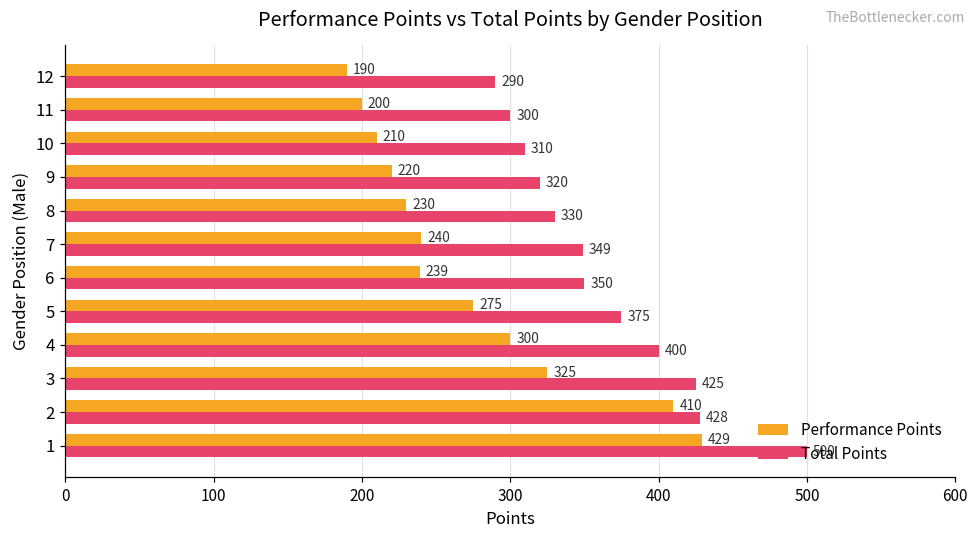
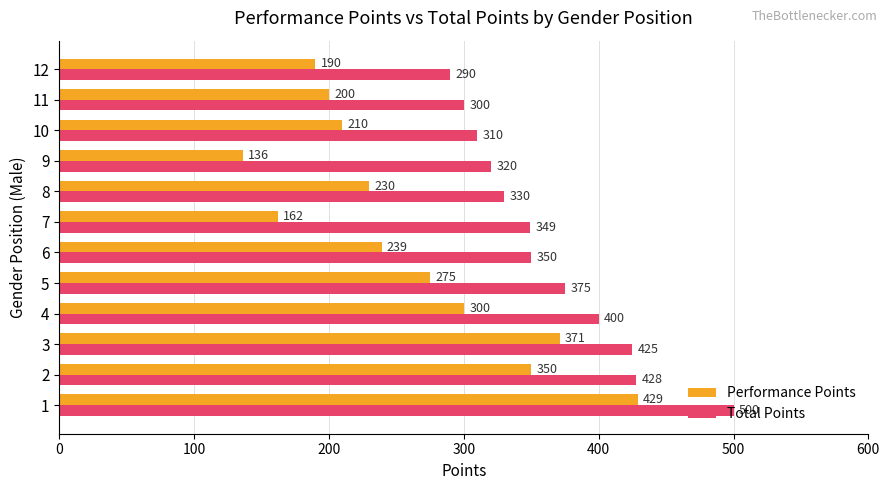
  {
    "Performance Points": {
      "12": 190,
      "11": 200,
      "10": 210,
-     "9": 220,
+     "9": 136,
      "8": 230,
-     "7": 240,
+     "7": 162,
      "6": 239,
      "5": 275,
      "4": 300,
-     "3": 325,
-     "2": 410,
+     "3": 371,
+     "2": 350,
      "1": 429
    },
    "Total Points": {
      "12": 290,
      "11": 300,
      "10": 310,
      "9": 320,
      "8": 330,
      "7": 349,
      "6": 350,
      "5": 375,
      "4": 400,
      "3": 425,
      "2": 428,
      "1": 500
    }
  }
